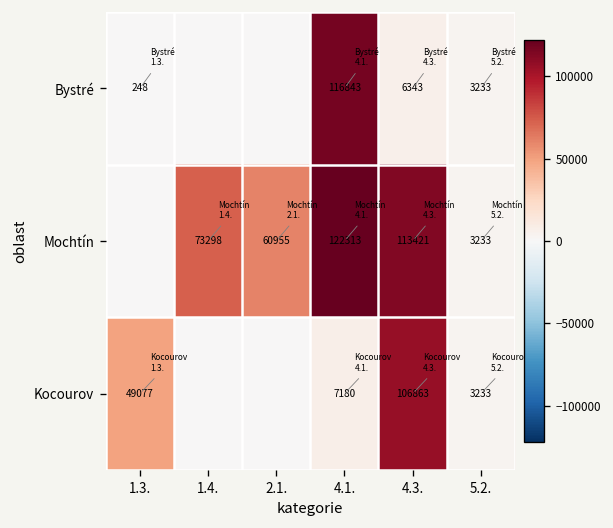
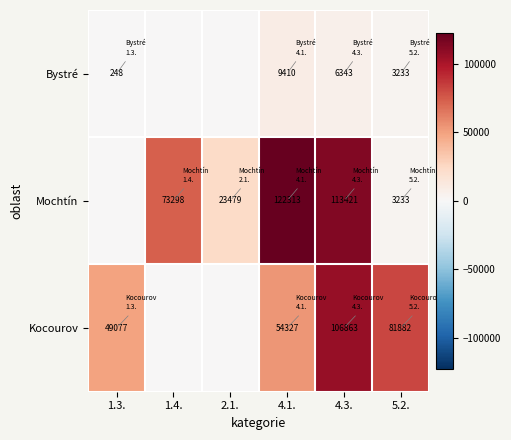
  {
    "Bystré": {
-     "4.1.": 116843
+     "4.1.": 9410
    },
    "Mochtín": {
-     "2.1.": 60955
+     "2.1.": 23479
    },
    "Kocourov": {
-     "4.1.": 7180,
-     "5.2.": 3233
+     "4.1.": 54327,
+     "5.2.": 81882
    }
  }
